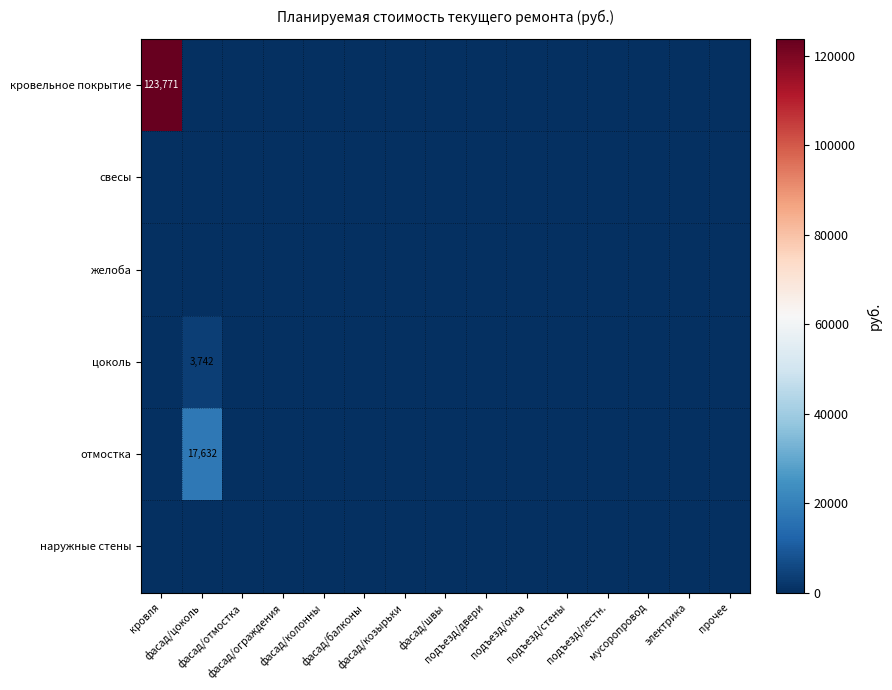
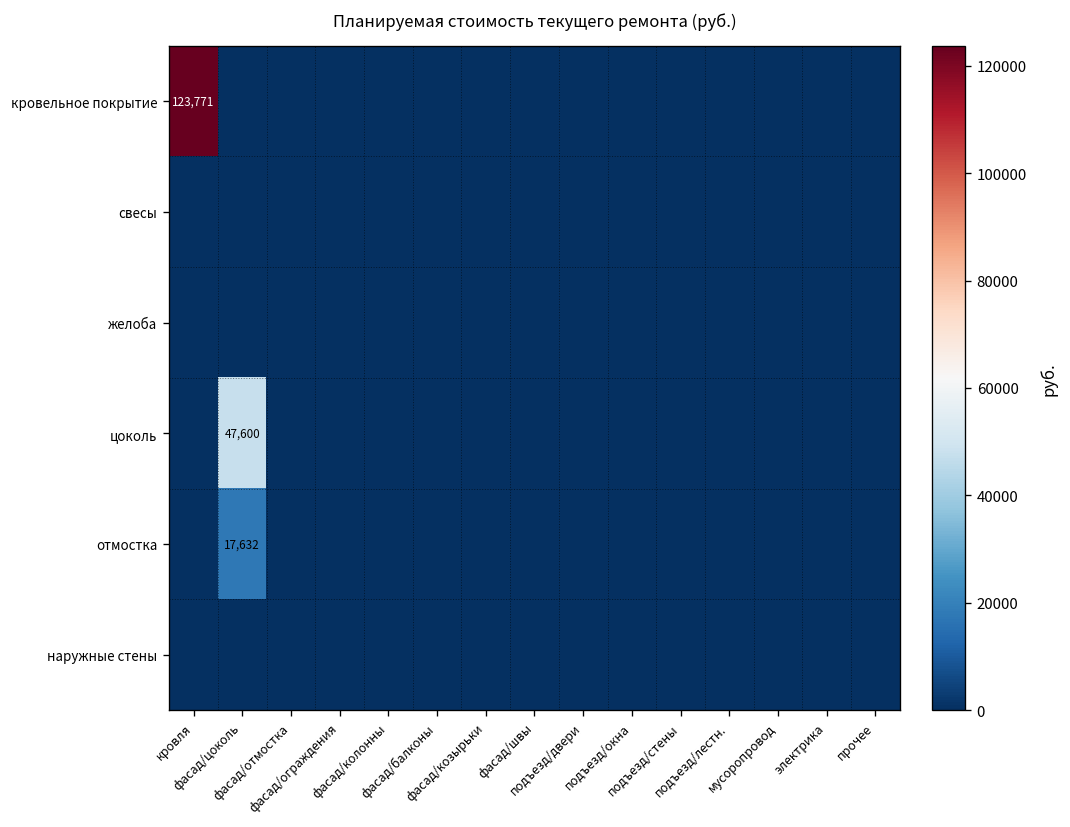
  {
    "кровельное покрытие": {
      "кровля": "123,771"
    },
    "цоколь": {
-     "фасад/цоколь": "3,742"
+     "фасад/цоколь": "47,600"
    },
    "отмостка": {
      "фасад/цоколь": "17,632"
    }
  }
